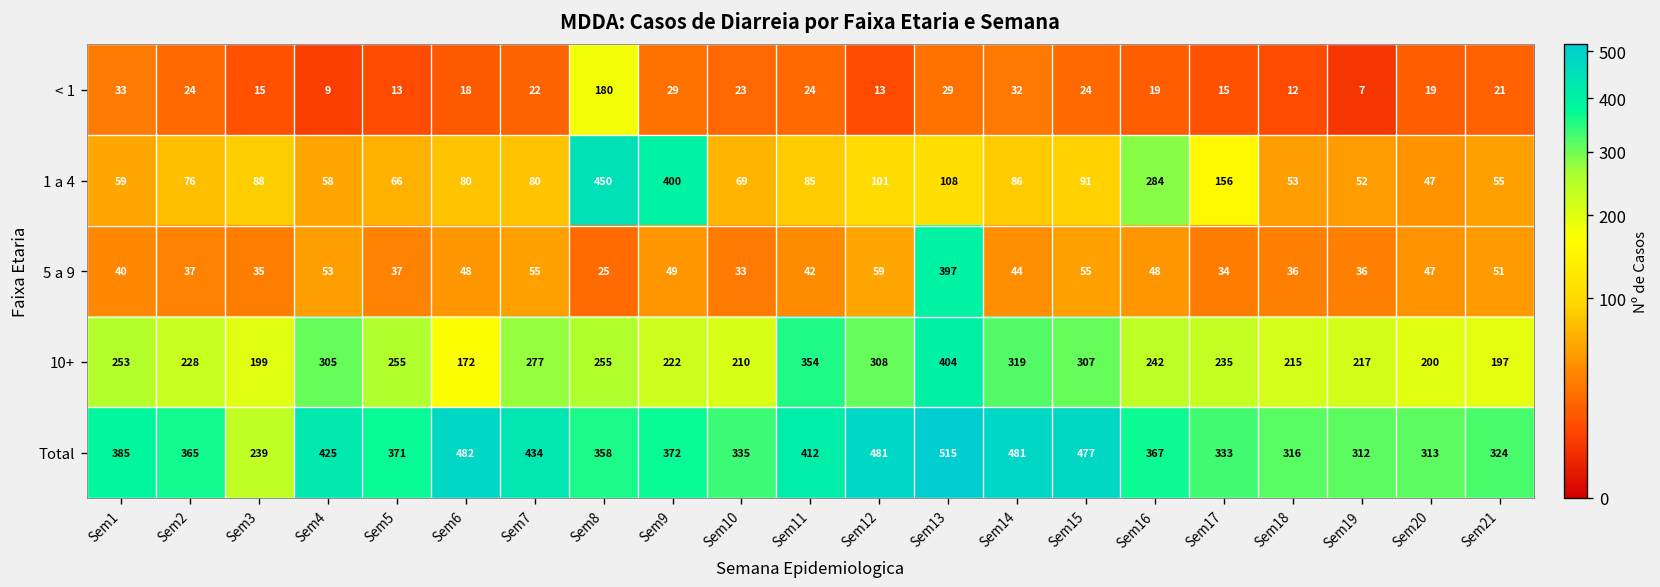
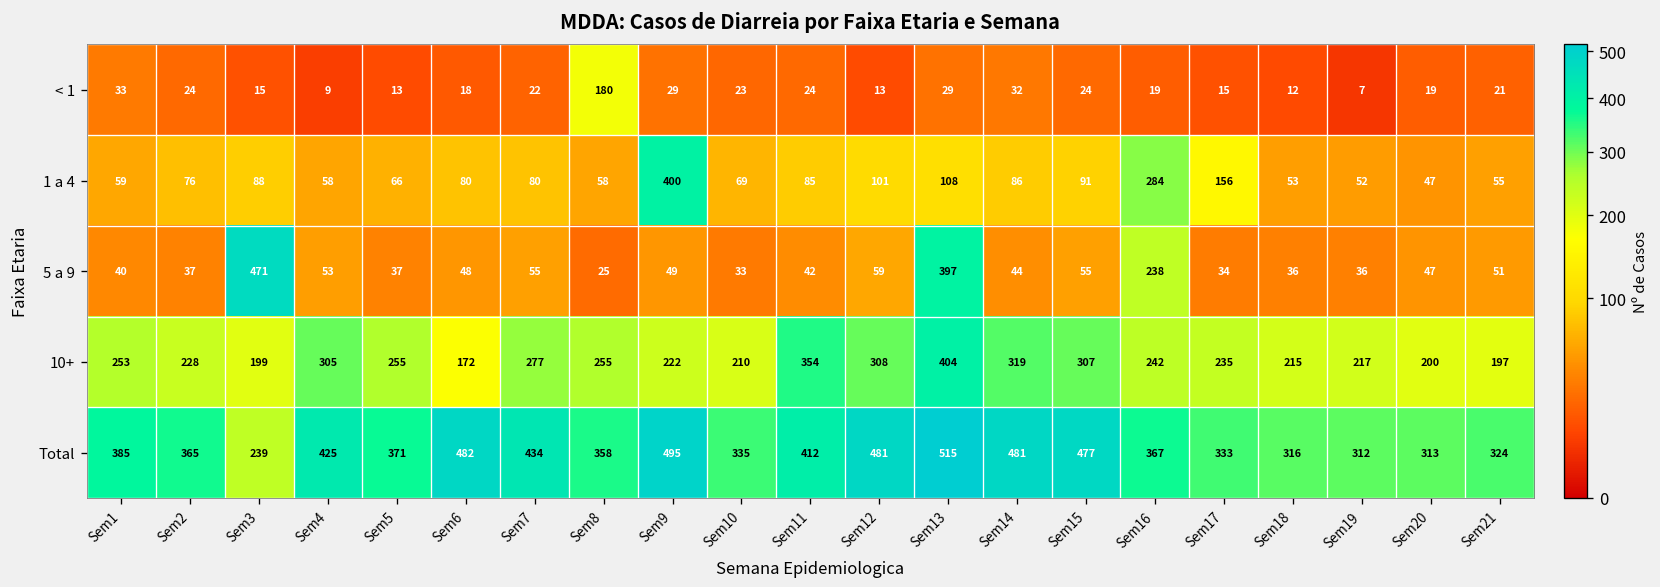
  {
    "< 1": {
      "Sem1": 33,
      "Sem2": 24,
      "Sem3": 15,
      "Sem4": 9,
      "Sem5": 13,
      "Sem6": 18,
      "Sem7": 22,
      "Sem8": 180,
      "Sem9": 29,
      "Sem10": 23,
      "Sem11": 24,
      "Sem12": 13,
      "Sem13": 29,
      "Sem14": 32,
      "Sem15": 24,
      "Sem16": 19,
      "Sem17": 15,
      "Sem18": 12,
      "Sem19": 7,
      "Sem20": 19,
      "Sem21": 21
    },
    "1 a 4": {
      "Sem1": 59,
      "Sem2": 76,
      "Sem3": 88,
      "Sem4": 58,
      "Sem5": 66,
      "Sem6": 80,
      "Sem7": 80,
-     "Sem8": 450,
+     "Sem8": 58,
      "Sem9": 400,
      "Sem10": 69,
      "Sem11": 85,
      "Sem12": 101,
      "Sem13": 108,
      "Sem14": 86,
      "Sem15": 91,
      "Sem16": 284,
      "Sem17": 156,
      "Sem18": 53,
      "Sem19": 52,
      "Sem20": 47,
      "Sem21": 55
    },
    "5 a 9": {
      "Sem1": 40,
      "Sem2": 37,
-     "Sem3": 35,
+     "Sem3": 471,
      "Sem4": 53,
      "Sem5": 37,
      "Sem6": 48,
      "Sem7": 55,
      "Sem8": 25,
      "Sem9": 49,
      "Sem10": 33,
      "Sem11": 42,
      "Sem12": 59,
      "Sem13": 397,
      "Sem14": 44,
      "Sem15": 55,
-     "Sem16": 48,
+     "Sem16": 238,
      "Sem17": 34,
      "Sem18": 36,
      "Sem19": 36,
      "Sem20": 47,
      "Sem21": 51
    },
    "10+": {
      "Sem1": 253,
      "Sem2": 228,
      "Sem3": 199,
      "Sem4": 305,
      "Sem5": 255,
      "Sem6": 172,
      "Sem7": 277,
      "Sem8": 255,
      "Sem9": 222,
      "Sem10": 210,
      "Sem11": 354,
      "Sem12": 308,
      "Sem13": 404,
      "Sem14": 319,
      "Sem15": 307,
      "Sem16": 242,
      "Sem17": 235,
      "Sem18": 215,
      "Sem19": 217,
      "Sem20": 200,
      "Sem21": 197
    },
    "Total": {
      "Sem1": 385,
      "Sem2": 365,
      "Sem3": 239,
      "Sem4": 425,
      "Sem5": 371,
      "Sem6": 482,
      "Sem7": 434,
      "Sem8": 358,
-     "Sem9": 372,
+     "Sem9": 495,
      "Sem10": 335,
      "Sem11": 412,
      "Sem12": 481,
      "Sem13": 515,
      "Sem14": 481,
      "Sem15": 477,
      "Sem16": 367,
      "Sem17": 333,
      "Sem18": 316,
      "Sem19": 312,
      "Sem20": 313,
      "Sem21": 324
    }
  }
